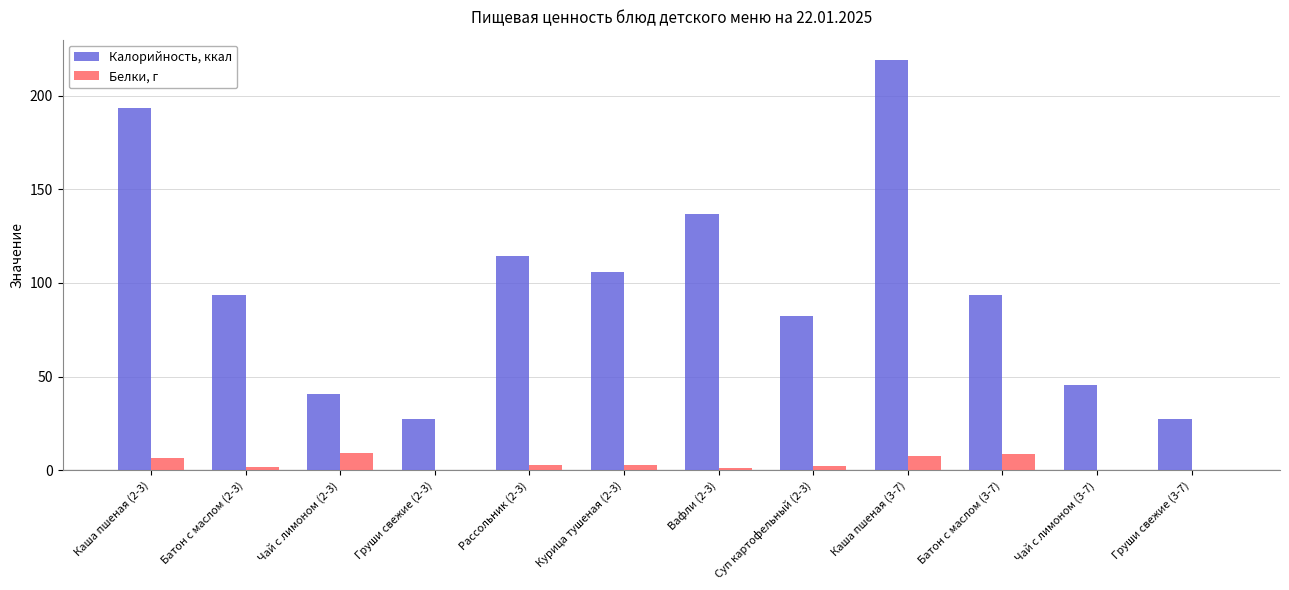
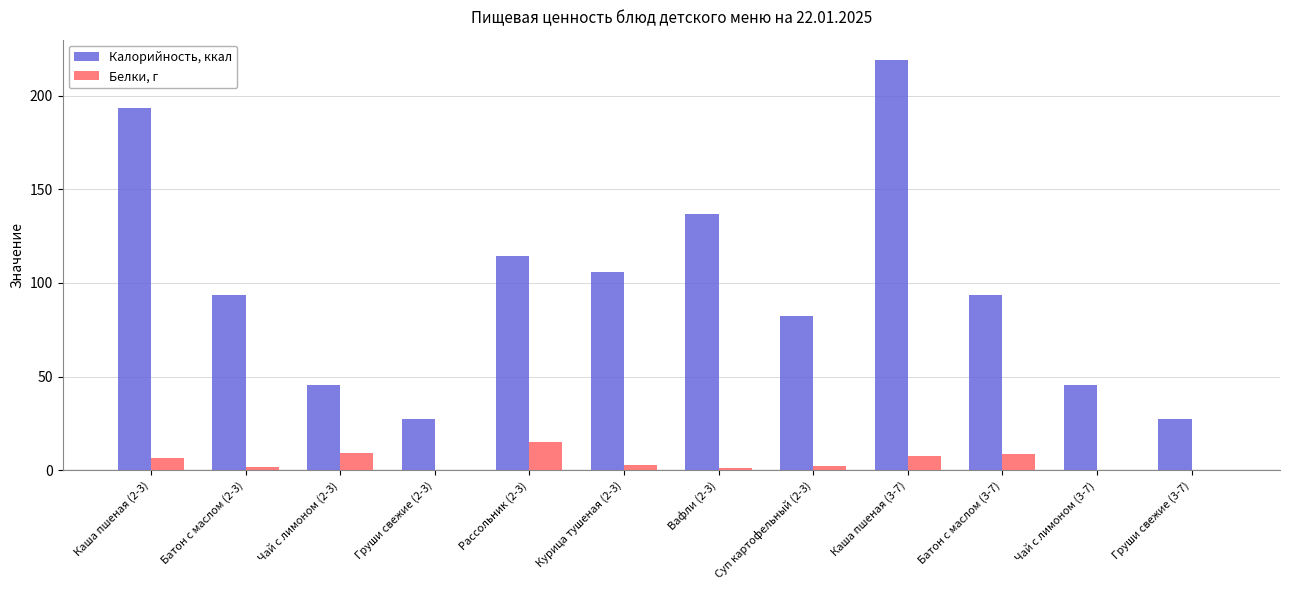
  {
    "Калорийность, ккал": {
      "Каша пшеная (2-3)": 193,
      "Батон с маслом (2-3)": 94,
-     "Чай с лимоном (2-3)": 41,
+     "Чай с лимоном (2-3)": 46,
      "Груши свежие (2-3)": 28,
      "Рассольник (2-3)": 114,
      "Курица тушеная (2-3)": 106,
      "Вафли (2-3)": 137,
      "Суп картофельный (2-3)": 82,
      "Каша пшеная (3-7)": 219,
      "Батон с маслом (3-7)": 94,
      "Чай с лимоном (3-7)": 46,
      "Груши свежие (3-7)": 28
    },
    "Белки, г": {
      "Каша пшеная (2-3)": 7,
      "Батон с маслом (2-3)": 2,
      "Чай с лимоном (2-3)": 9,
-     "Рассольник (2-3)": 3,
+     "Рассольник (2-3)": 15,
      "Курица тушеная (2-3)": 3,
      "Суп картофельный (2-3)": 2,
      "Каша пшеная (3-7)": 7,
      "Батон с маслом (3-7)": 9
    }
  }
